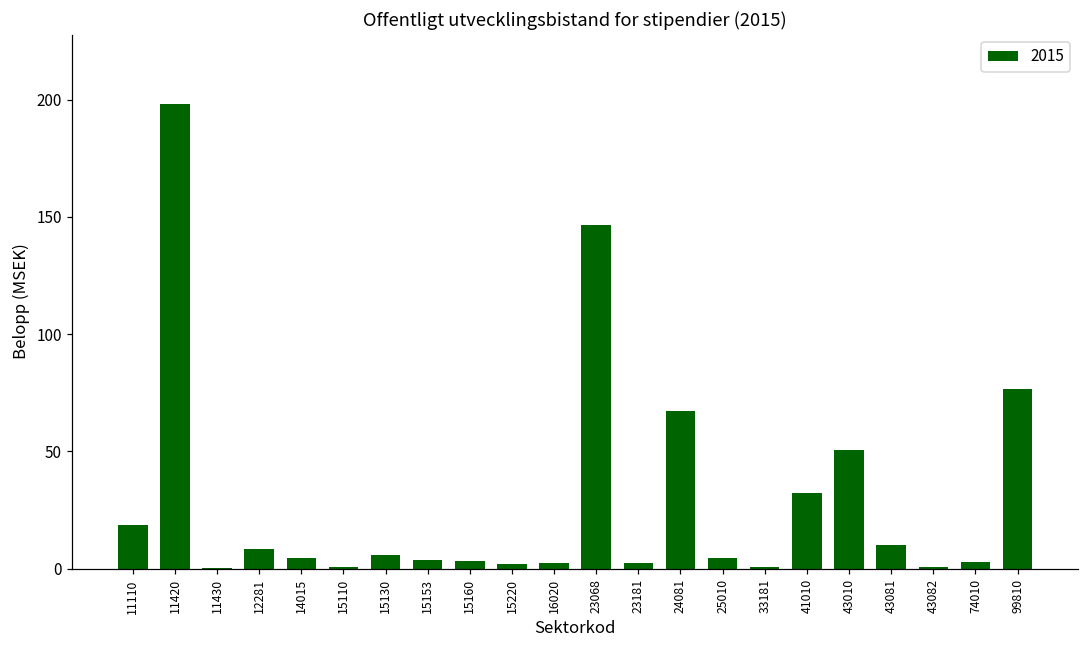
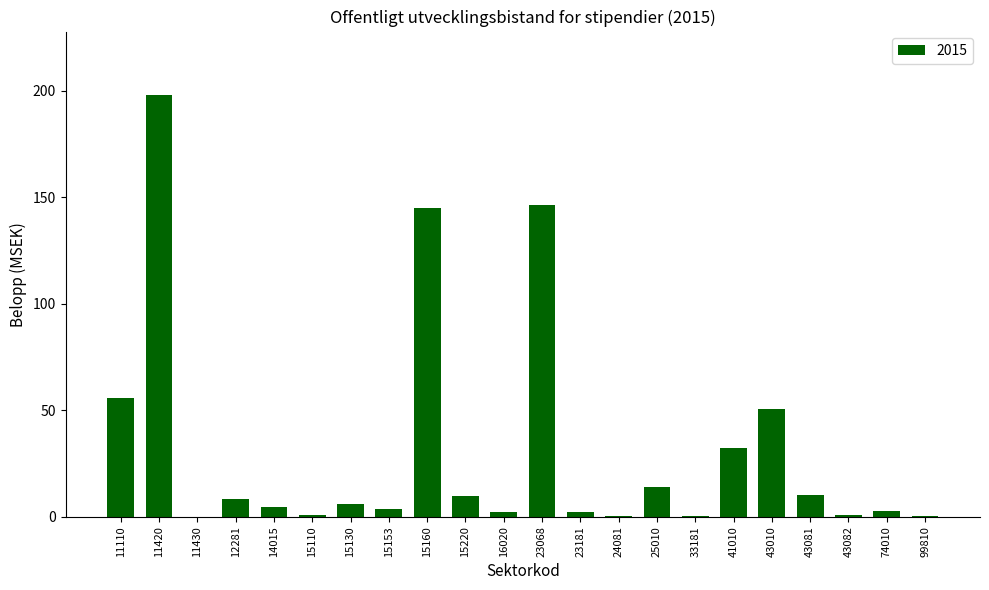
  {
-   "11110": 19,
+   "11110": 56,
    "11420": 198,
    "12281": 8,
    "14015": 4,
    "15130": 6,
    "15153": 4,
-   "15160": 3,
-   "15220": 2,
+   "15160": 145,
+   "15220": 10,
    "16020": 2,
    "23068": 147,
    "23181": 2,
-   "24081": 67,
-   "25010": 4,
+   "24081": 1,
+   "25010": 14,
    "41010": 32,
    "43010": 51,
    "43081": 10,
    "74010": 3,
-   "99810": 77
+   "99810": 0
  }
